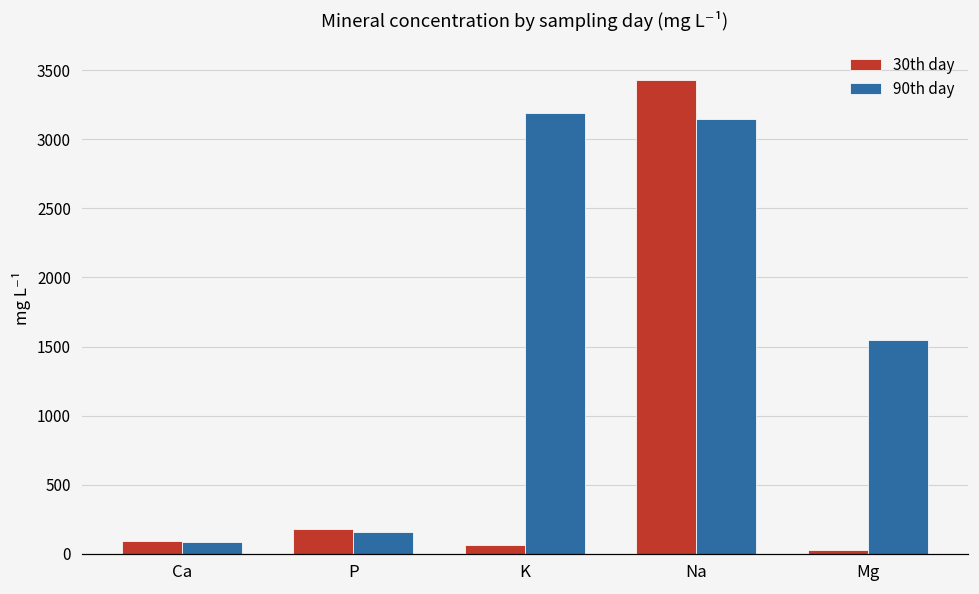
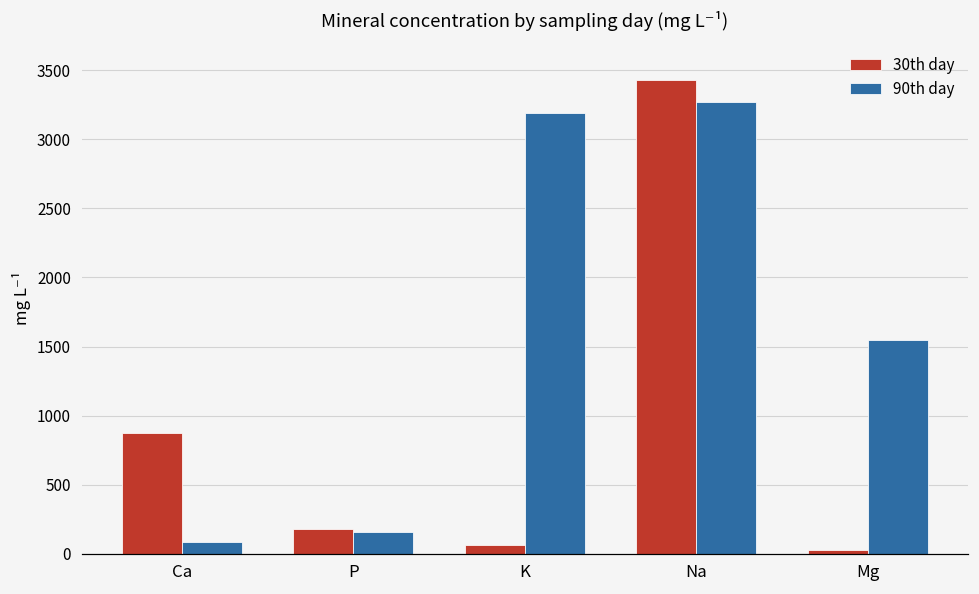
  {
    "30th day": {
-     "Ca": 90,
+     "Ca": 870,
      "P": 180,
      "K": 60,
      "Na": 3430,
      "Mg": 20
    },
    "90th day": {
      "Ca": 80,
      "P": 160,
      "K": 3190,
-     "Na": 3150,
+     "Na": 3270,
      "Mg": 1550
    }
  }
